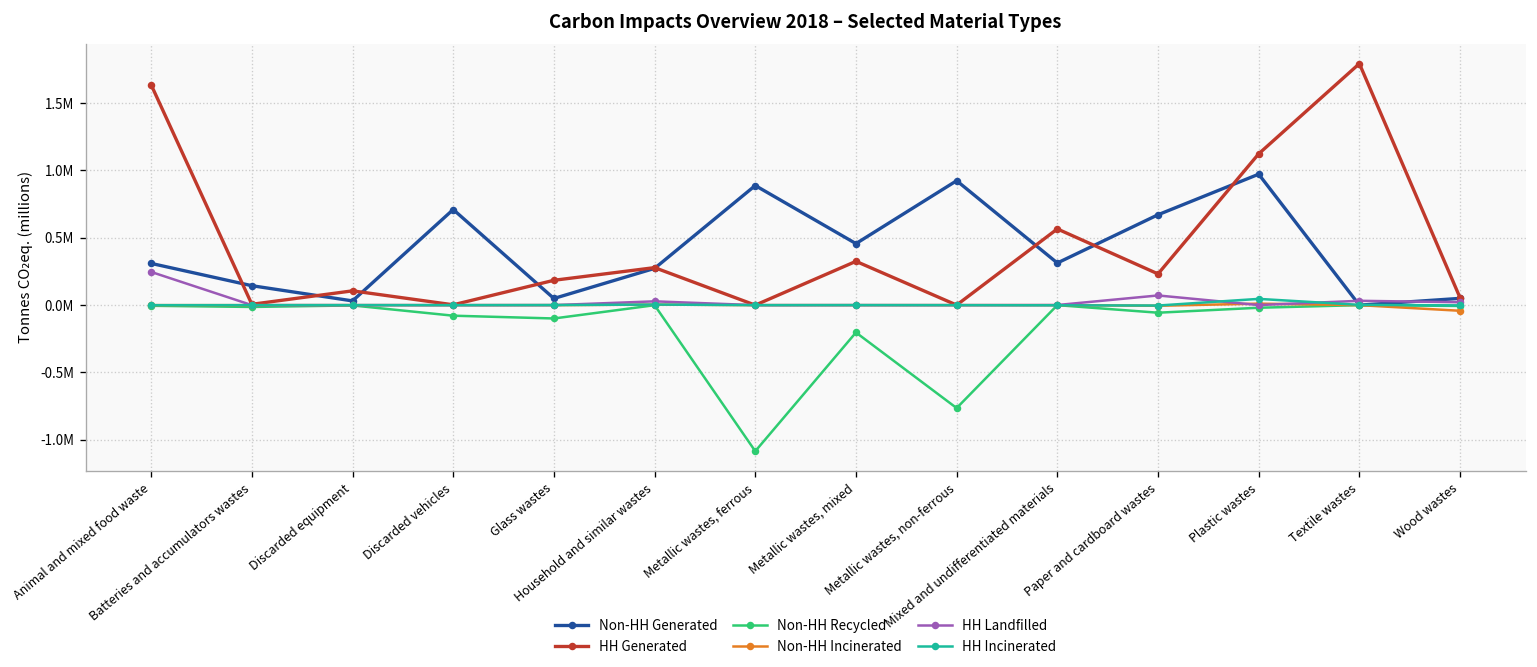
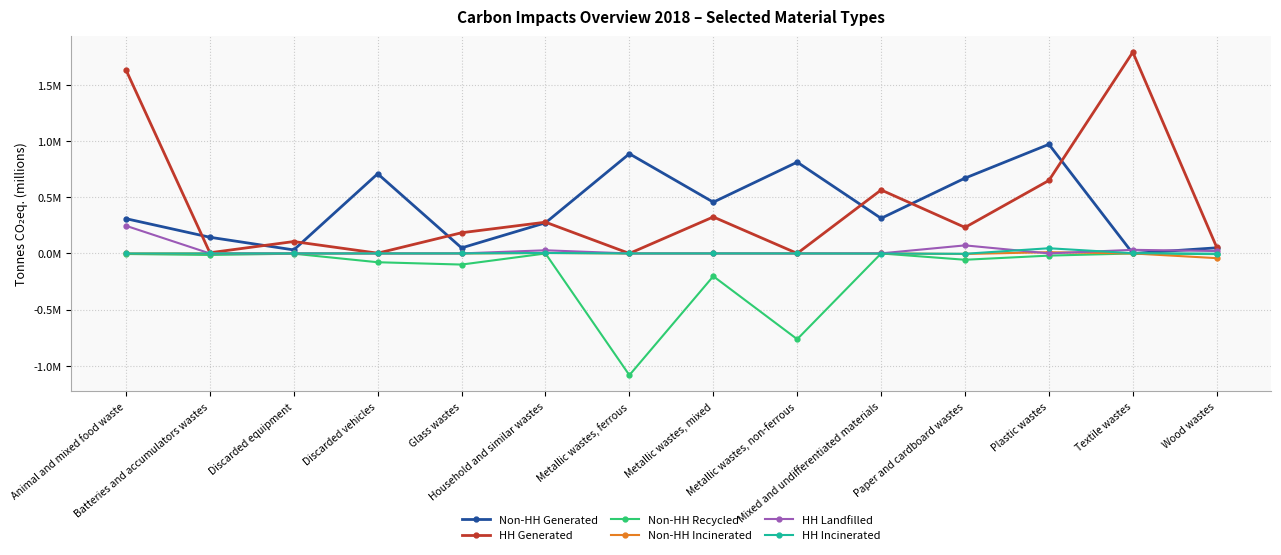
  {
    "Non-HH Generated": {
      "Animal and mixed food waste": 310000,
      "Batteries and accumulators wastes": 140000,
      "Discarded equipment": 30000,
      "Discarded vehicles": 710000,
      "Glass wastes": 50000,
      "Metallic wastes, ferrous": 890000,
      "Metallic wastes, mixed": 460000,
-     "Metallic wastes, non-ferrous": 920000,
+     "Metallic wastes, non-ferrous": 810000,
      "Mixed and undifferentiated materials": 310000,
      "Paper and cardboard wastes": 670000,
      "Plastic wastes": 970000
    },
    "HH Generated": {
      "Animal and mixed food waste": 1640000,
      "Discarded equipment": 110000,
      "Glass wastes": 180000,
      "Metallic wastes, mixed": 330000,
      "Mixed and undifferentiated materials": 570000,
      "Paper and cardboard wastes": 230000,
-     "Plastic wastes": 1120000,
+     "Plastic wastes": 650000,
      "Textile wastes": 1790000
    },
    "Non-HH Incinerated": {
      "Wood wastes": -40000
    },
    "HH Landfilled": {
      "Animal and mixed food waste": 250000,
      "Household and similar wastes": 30000,
      "Paper and cardboard wastes": 70000,
      "Textile wastes": 30000,
      "Wood wastes": 20000
    }
  }
